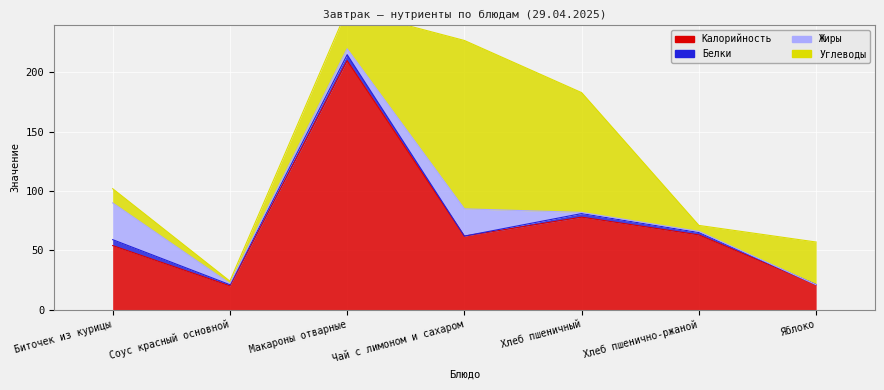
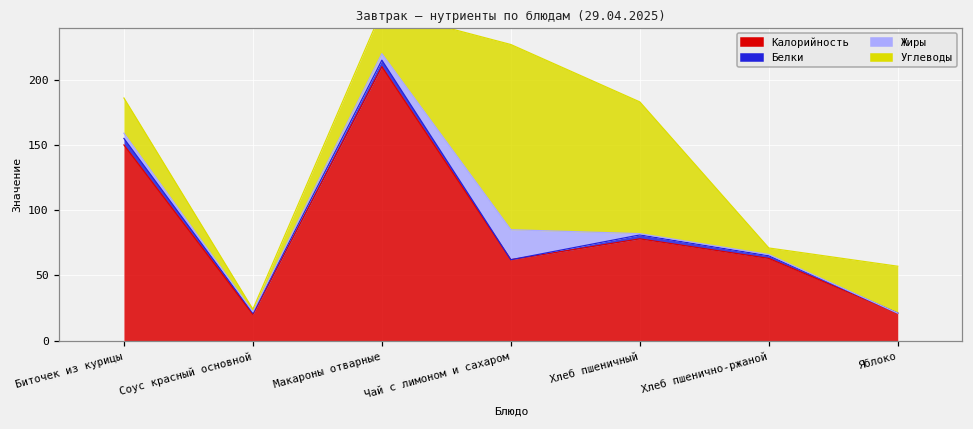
  {
    "Калорийность": {
-     "Биточек из курицы": 54,
+     "Биточек из курицы": 150,
      "Макароны отварные": 210,
      "Хлеб пшеничный": 78
    },
    "Белки": {
      "Биточек из курицы": 5,
      "Макароны отварные": 5
    },
    "Жиры": {
-     "Биточек из курицы": 31,
+     "Биточек из курицы": 4,
      "Макароны отварные": 5,
      "Чай с лимоном и сахаром": 23
    },
    "Углеводы": {
-     "Биточек из курицы": 12,
+     "Биточек из курицы": 27,
      "Чай с лимоном и сахаром": 142,
      "Хлеб пшеничный": 101,
      "Хлеб пшенично-ржаной": 5,
      "Яблоко": 36
    }
  }
